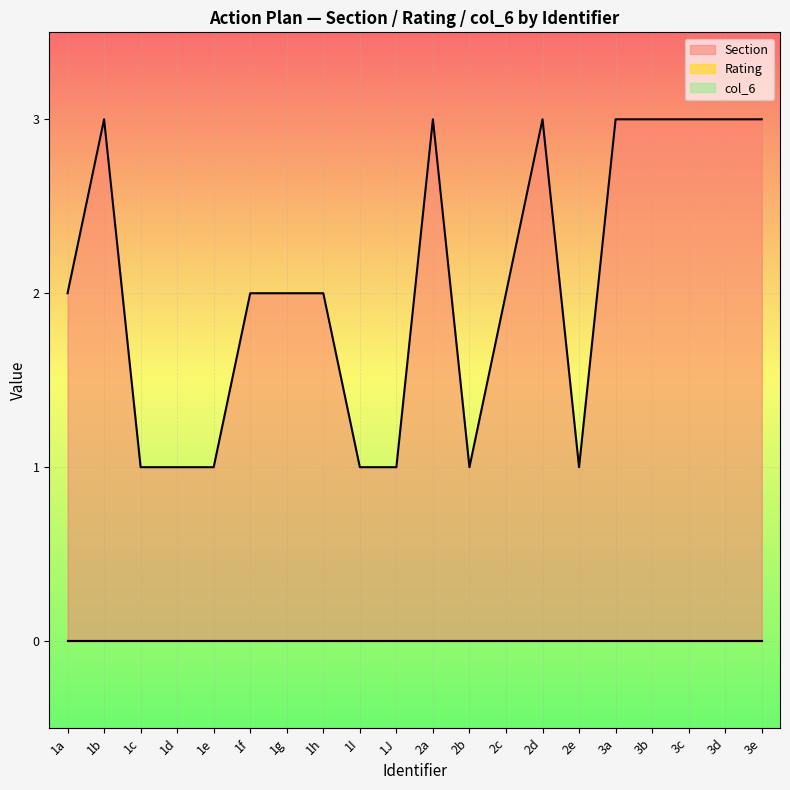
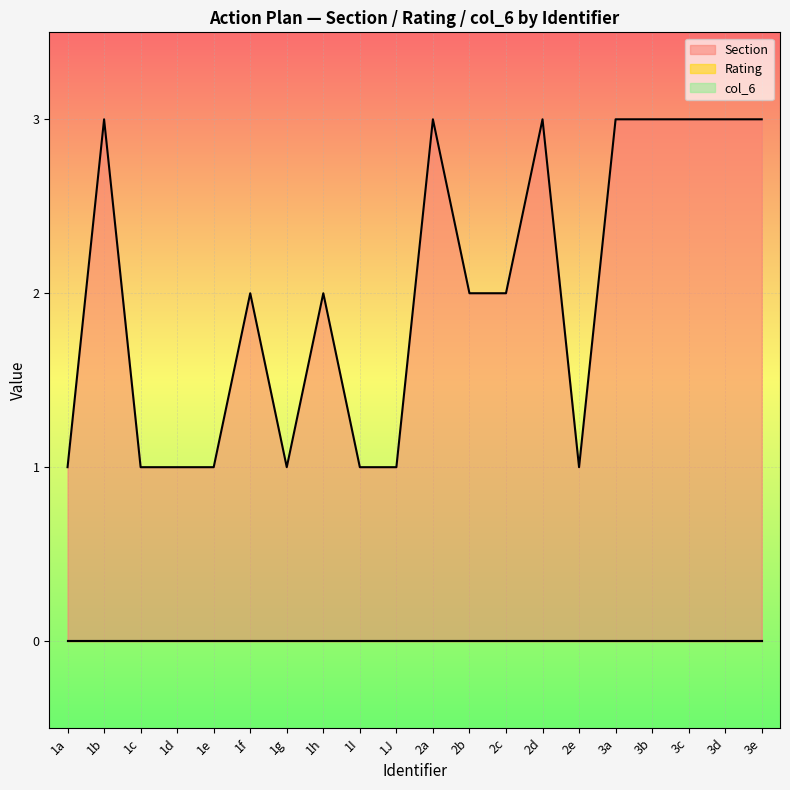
  {
    "Section": {
-     "1a": 2,
+     "1a": 1,
      "1b": 3,
      "1c": 1,
      "1d": 1,
      "1e": 1,
      "1f": 2,
-     "1g": 2,
+     "1g": 1,
      "1h": 2,
      "1I": 1,
      "1J": 1,
      "2a": 3,
-     "2b": 1,
+     "2b": 2,
      "2c": 2,
      "2d": 3,
      "2e": 1,
      "3a": 3,
      "3b": 3,
      "3c": 3,
      "3d": 3,
      "3e": 3
    },
    "col_6": {
      "1a": 0,
      "1b": 0,
      "1c": 0,
      "1d": 0,
      "1e": 0,
      "1f": 0,
      "1g": 0,
      "1h": 0,
      "1I": 0,
      "1J": 0,
      "2a": 0,
      "2b": 0,
      "2c": 0,
      "2d": 0,
      "2e": 0,
      "3a": 0,
      "3b": 0,
      "3c": 0,
      "3d": 0,
      "3e": 0
    }
  }
